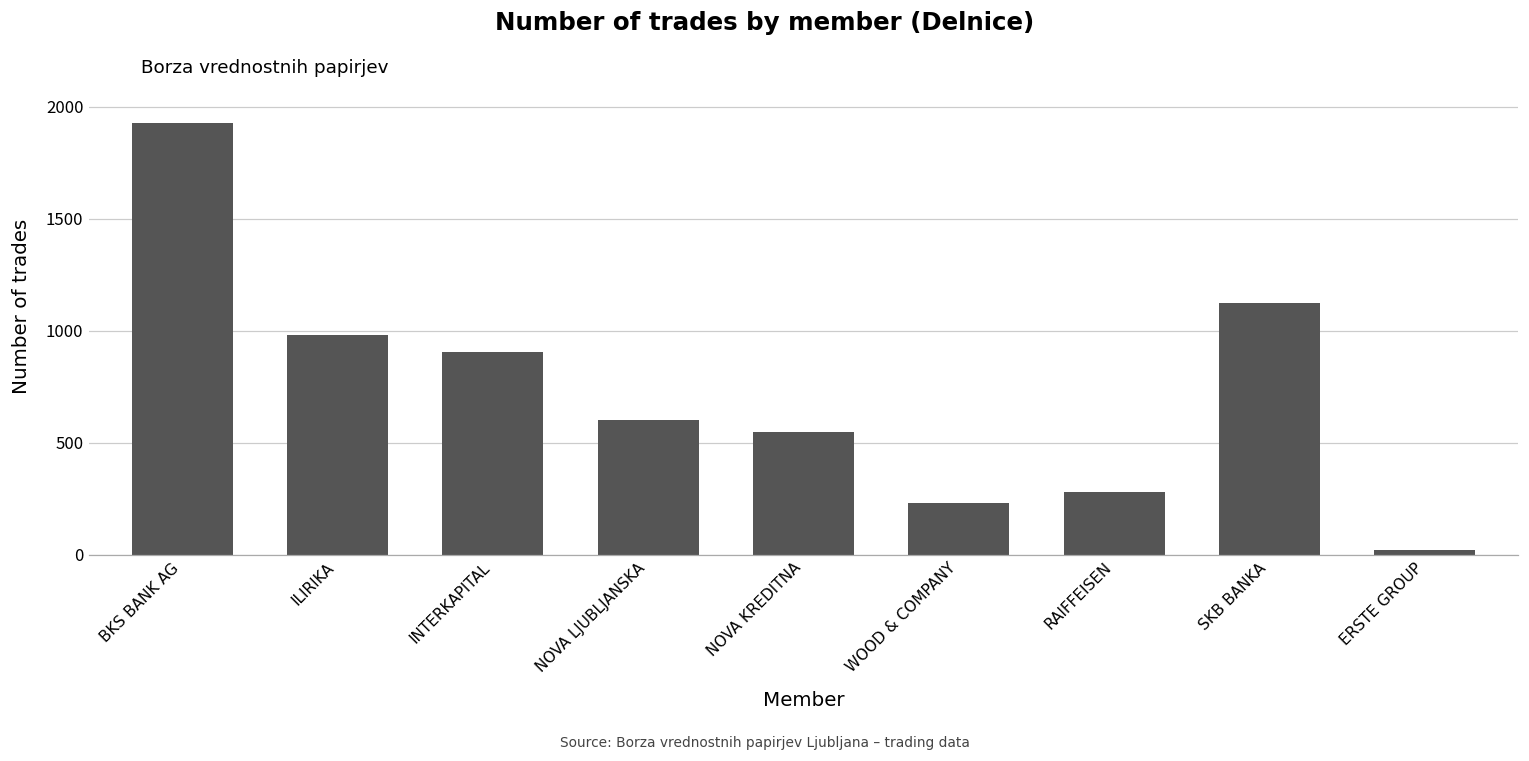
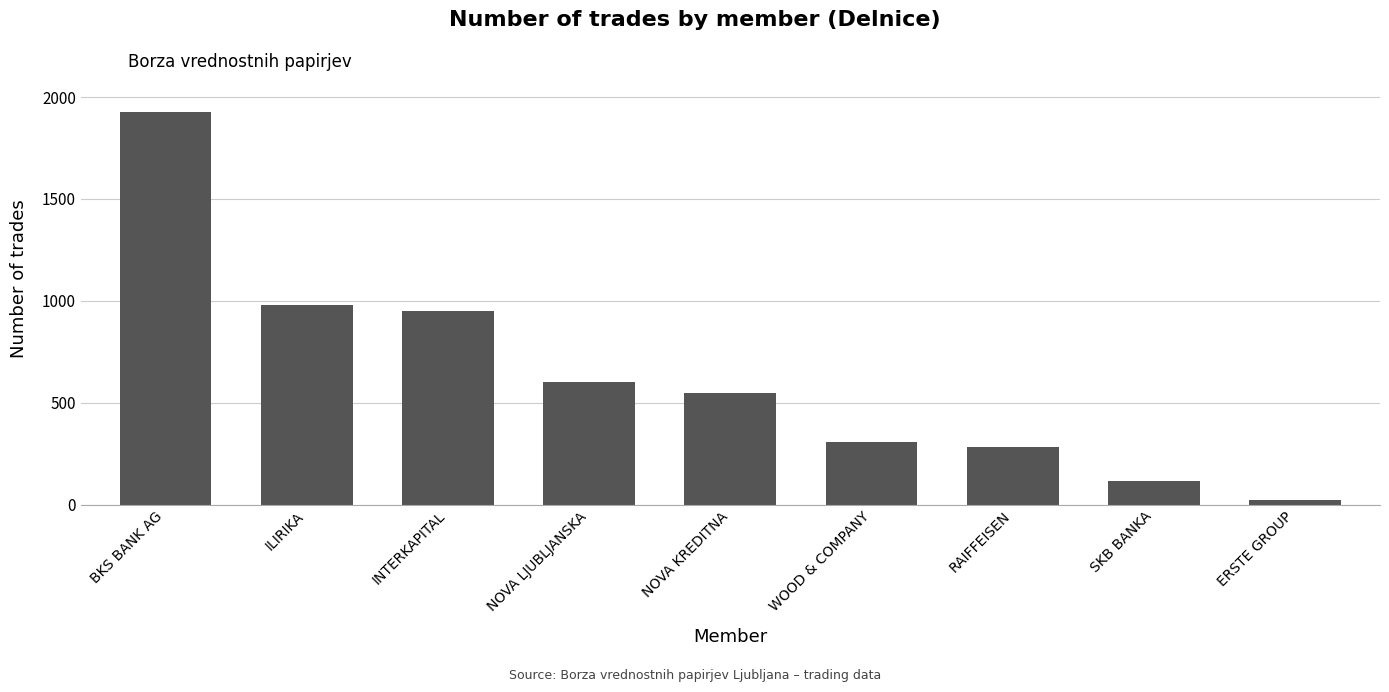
  {
    "BKS BANK AG": 1930,
    "ILIRIKA": 980,
-   "INTERKAPITAL": 900,
+   "INTERKAPITAL": 950,
    "NOVA LJUBLJANSKA": 600,
    "NOVA KREDITNA": 550,
-   "WOOD & COMPANY": 230,
+   "WOOD & COMPANY": 310,
    "RAIFFEISEN": 280,
-   "SKB BANKA": 1120,
+   "SKB BANKA": 110,
    "ERSTE GROUP": 20
  }
